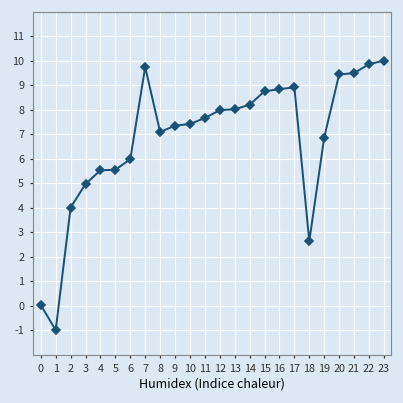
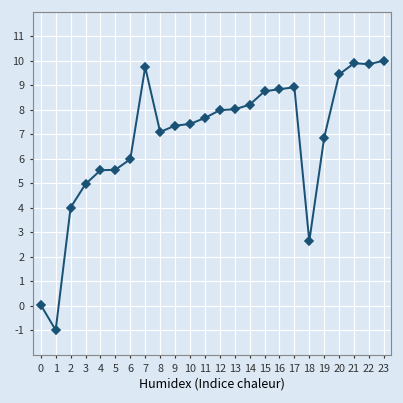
  {
    "0": 0.0,
    "1": -1.0,
    "2": 4.0,
    "3": 5.0,
    "4": 5.5,
    "5": 5.5,
    "6": 6.0,
    "7": 9.7,
    "8": 7.1,
    "9": 7.3,
    "10": 7.4,
    "11": 7.7,
    "12": 8.0,
    "13": 8.0,
    "14": 8.2,
    "15": 8.7,
    "16": 8.8,
    "17": 8.9,
    "18": 2.6,
    "19": 6.9,
    "20": 9.4,
-   "21": 9.5,
+   "21": 9.9,
    "22": 9.9,
    "23": 10.0
  }
